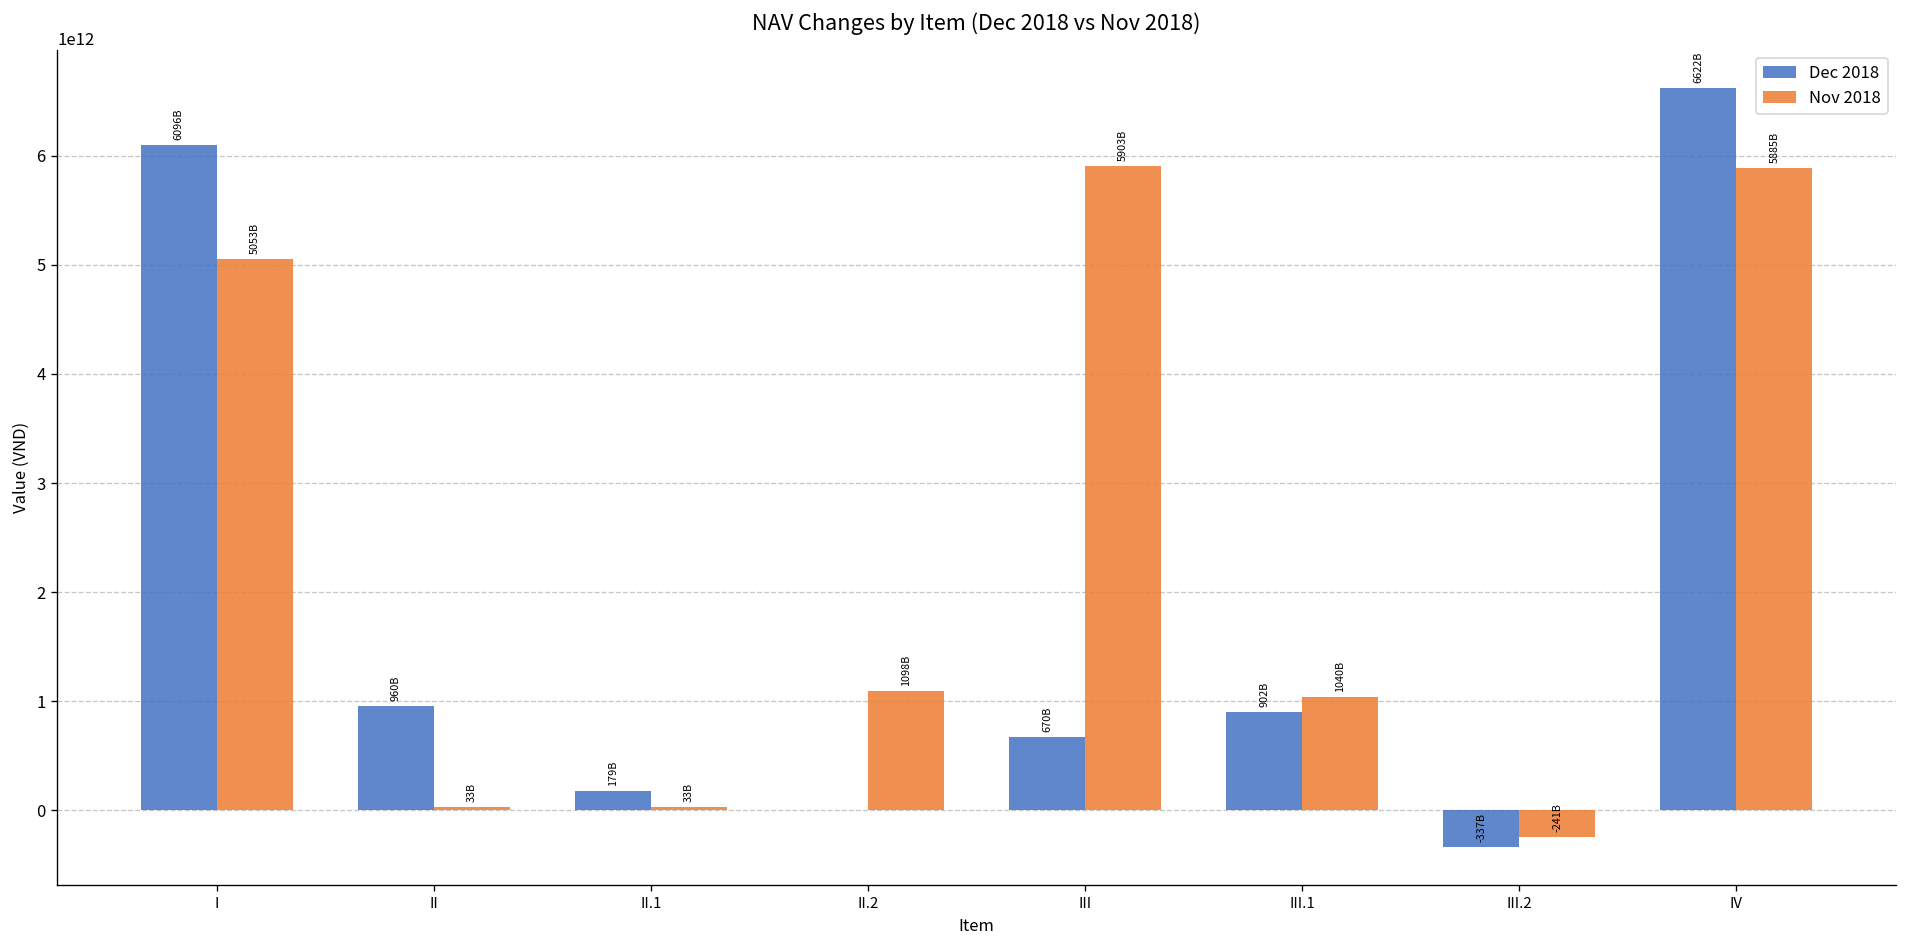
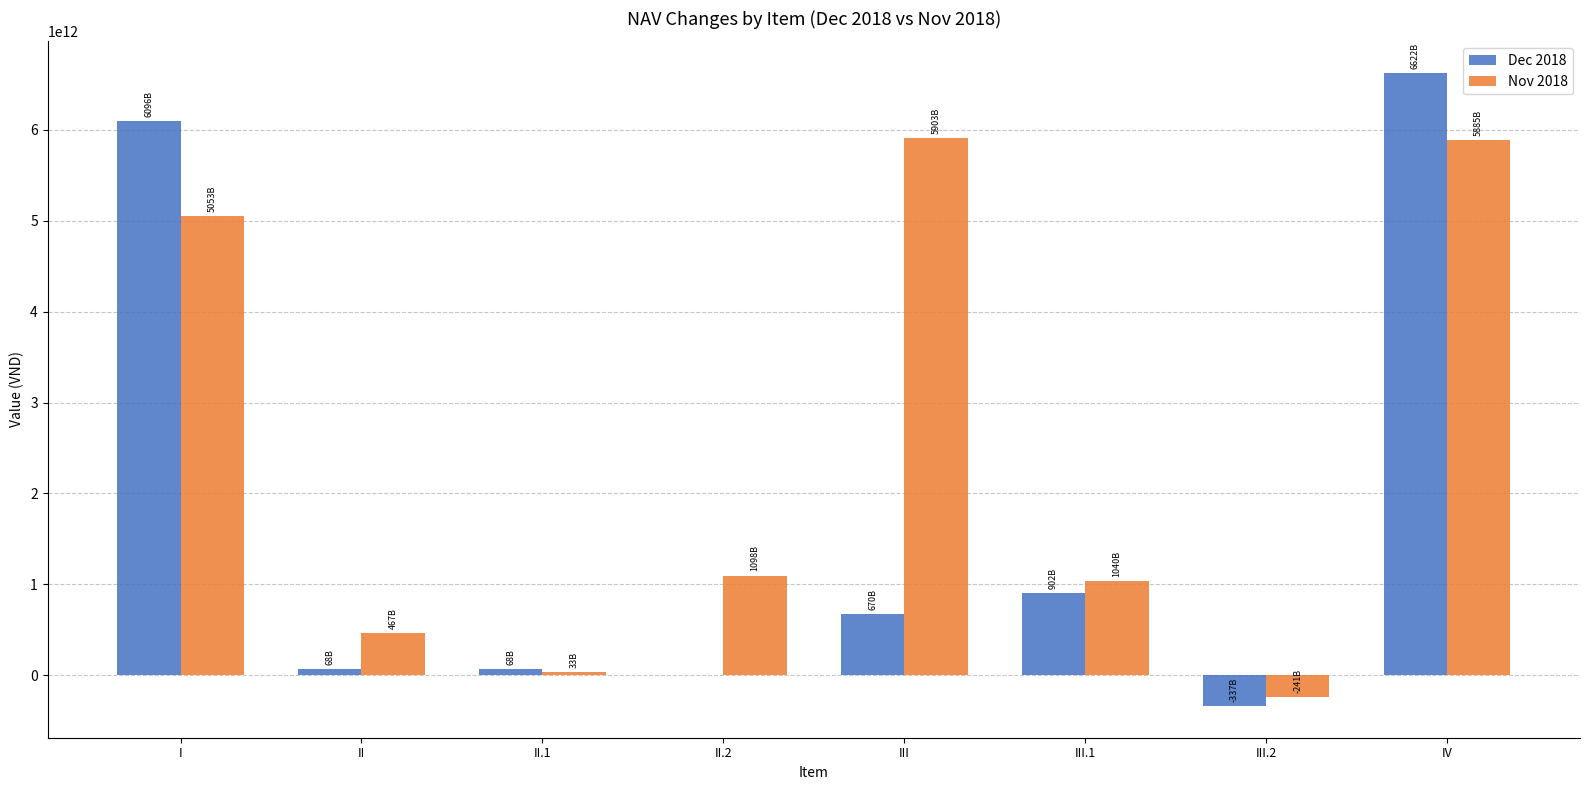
  {
    "Dec 2018": {
      "I": "6096B",
-     "II": "960B",
-     "II.1": "179B",
+     "II": "68B",
+     "II.1": "68B",
      "III": "670B",
      "III.1": "902B",
      "III.2": "-337B",
      "IV": "6622B"
    },
    "Nov 2018": {
      "I": "5053B",
-     "II": "33B",
+     "II": "467B",
      "II.1": "33B",
      "II.2": "1098B",
      "III": "5903B",
      "III.1": "1040B",
      "III.2": "-241B",
      "IV": "5885B"
    }
  }
